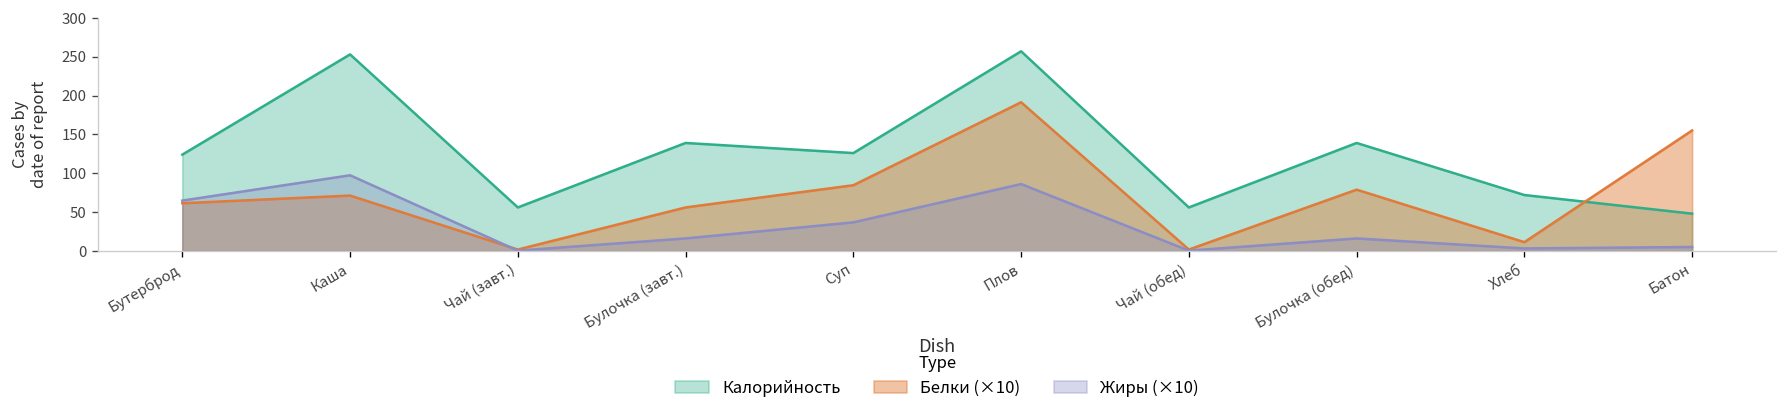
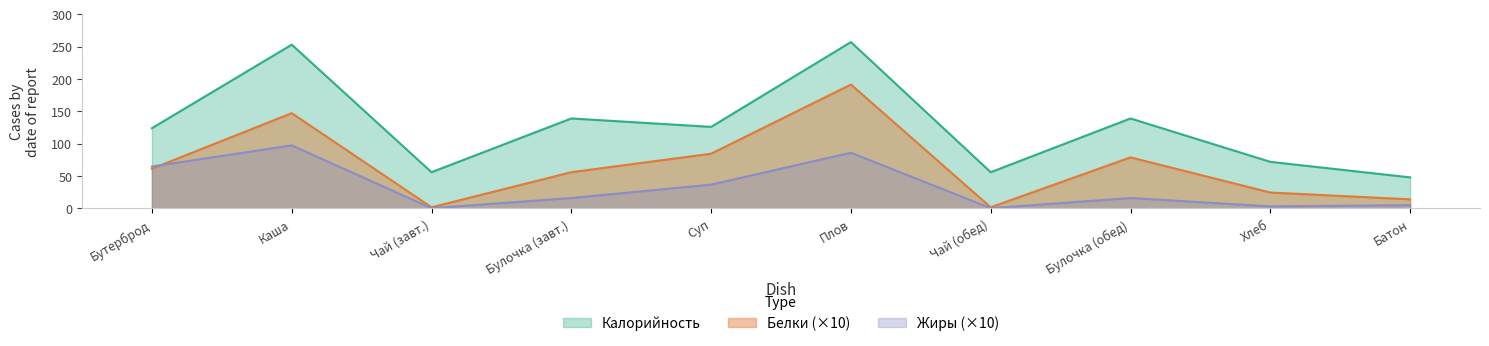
  {
    "Белки (×10)": {
-     "Каша": 70,
+     "Каша": 150,
      "Булочка (завт.)": 60,
      "Суп": 80,
      "Плов": 190,
      "Булочка (обед)": 80,
-     "Хлеб": 10,
-     "Батон": 160
+     "Хлеб": 20,
+     "Батон": 10
    }
  }
